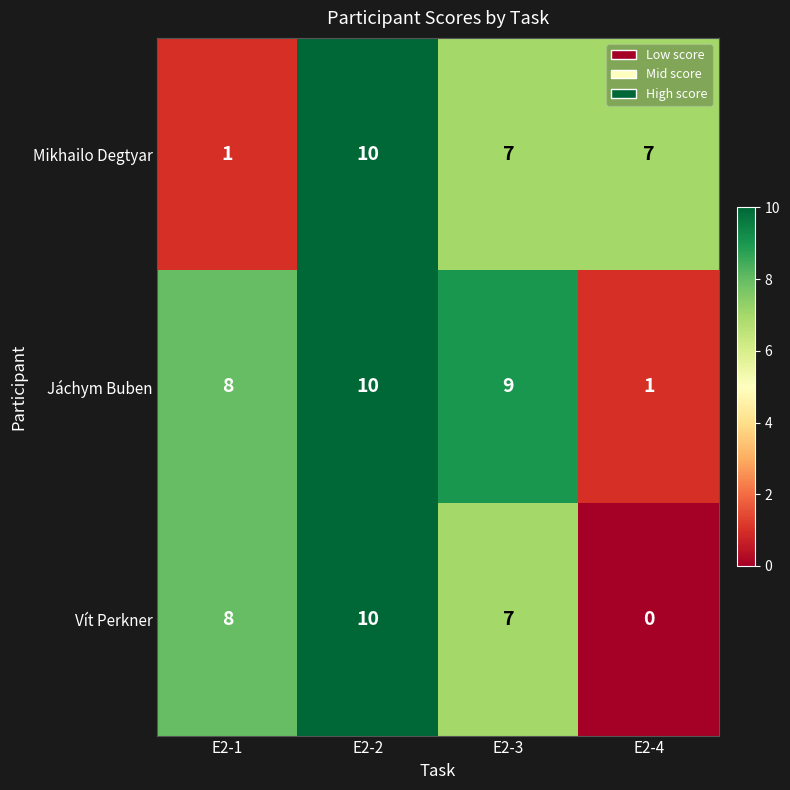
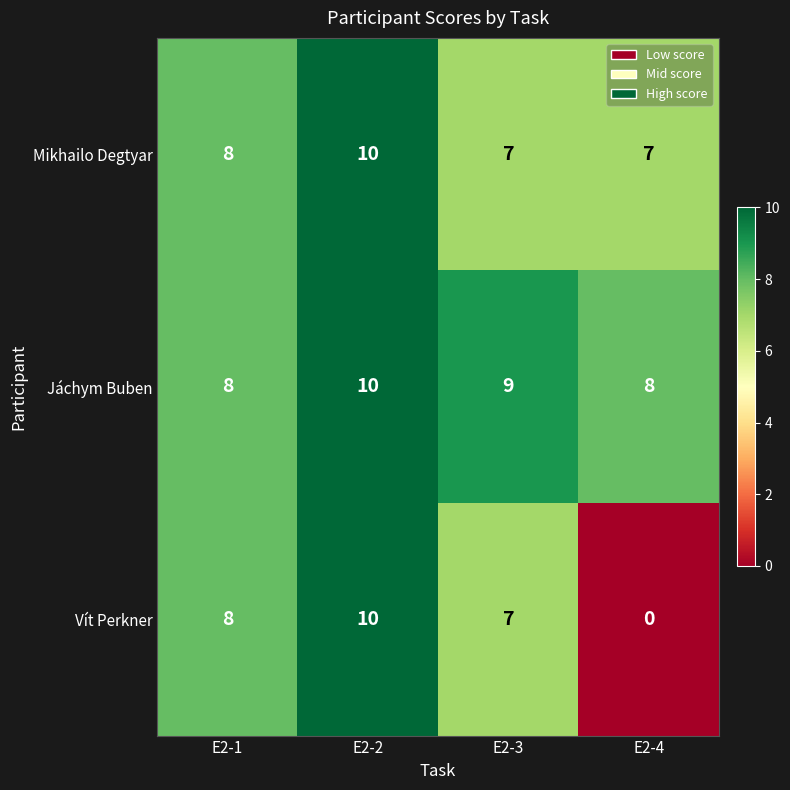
  {
    "Mikhailo Degtyar": {
-     "E2-1": 1,
+     "E2-1": 8,
      "E2-2": 10,
      "E2-3": 7,
      "E2-4": 7
    },
    "Jáchym Buben": {
      "E2-1": 8,
      "E2-2": 10,
      "E2-3": 9,
-     "E2-4": 1
+     "E2-4": 8
    },
    "Vít Perkner": {
      "E2-1": 8,
      "E2-2": 10,
      "E2-3": 7,
      "E2-4": 0
    }
  }
